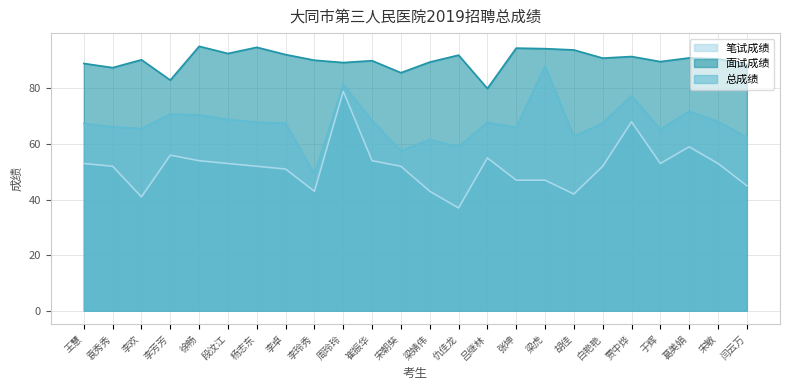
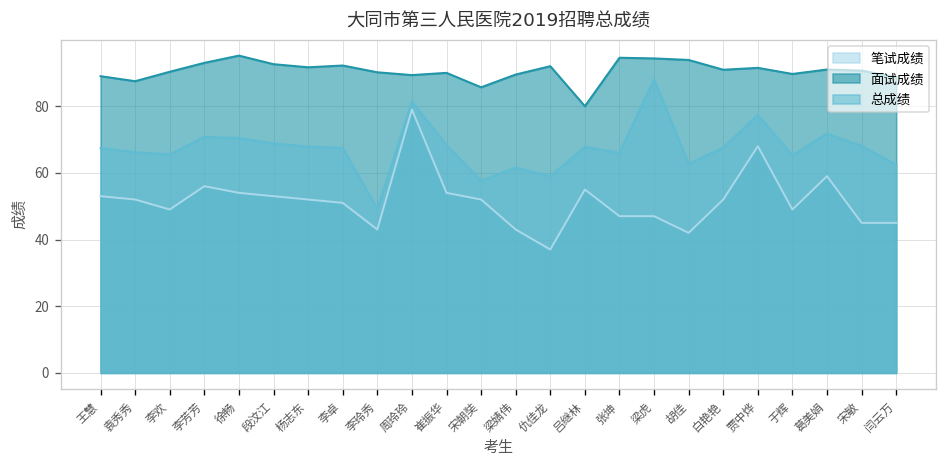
  {
    "笔试成绩": {
      "王慧": 53,
      "袁秀秀": 52,
-     "李欢": 41,
+     "李欢": 49,
      "李芳芳": 56,
      "徐畅": 54,
      "段汶江": 53,
      "杨志东": 52,
      "李卓": 51,
      "李玲秀": 43,
      "周玲玲": 79,
      "崔振华": 54,
      "宋朝奘": 52,
      "梁婧伟": 43,
      "仇佳龙": 37,
      "吕继林": 55,
      "张坤": 47,
      "梁虎": 47,
      "胡佳": 42,
      "白艳艳": 52,
      "贾中烨": 68,
-     "于辉": 53,
+     "于辉": 49,
      "葛美娟": 59,
-     "宋敏": 53,
+     "宋敏": 45,
      "闫云万": 45
    },
    "面试成绩": {
      "王慧": 89,
      "袁秀秀": 88,
      "李欢": 90,
-     "李芳芳": 83,
+     "李芳芳": 93,
      "徐畅": 95,
      "段汶江": 93,
-     "杨志东": 95,
+     "杨志东": 92,
      "李卓": 92,
      "李玲秀": 90,
      "周玲玲": 89,
      "崔振华": 90,
      "宋朝奘": 86,
      "梁婧伟": 90,
      "仇佳龙": 92,
      "吕继林": 80,
      "张坤": 95,
      "梁虎": 94,
      "胡佳": 94,
      "白艳艳": 91,
      "贾中烨": 92,
      "于辉": 90,
      "葛美娟": 91
    },
    "总成绩": {
      "王慧": 67,
      "袁秀秀": 66,
      "李欢": 66,
      "李芳芳": 71,
      "徐畅": 70,
      "段汶江": 69,
      "杨志东": 68,
      "李卓": 67,
      "李玲秀": 49,
      "周玲玲": 81,
      "崔振华": 68,
      "宋朝奘": 58,
      "梁婧伟": 62,
      "仇佳龙": 59,
      "吕继林": 68,
      "张坤": 66,
      "梁虎": 88,
      "胡佳": 63,
      "白艳艳": 68,
      "贾中烨": 77,
      "于辉": 65,
      "葛美娟": 72,
      "宋敏": 68,
      "闫云万": 62
    }
  }
